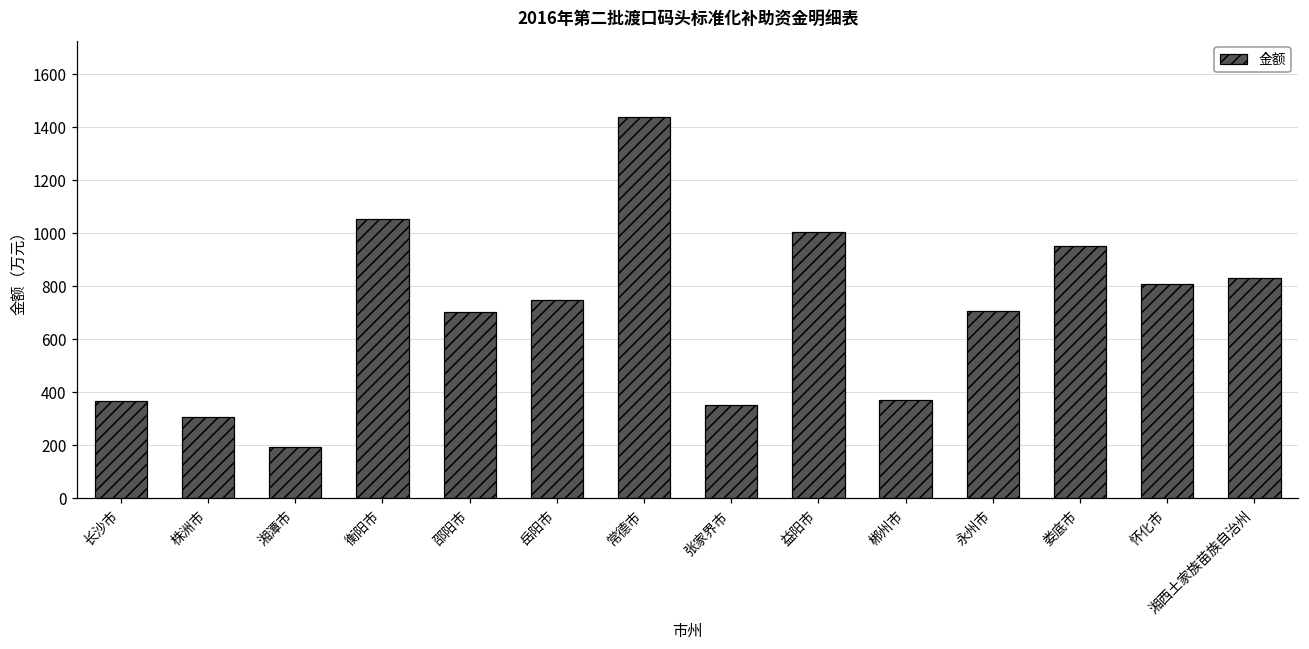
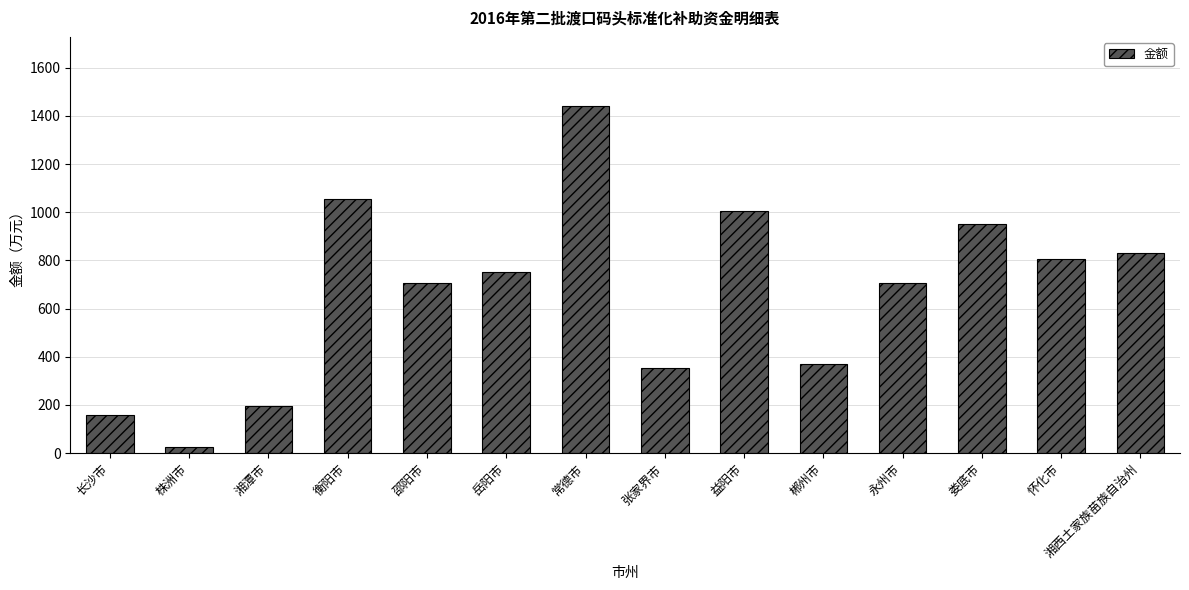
  {
-   "长沙市": 370,
-   "株洲市": 310,
+   "长沙市": 160,
+   "株洲市": 30,
    "湘潭市": 200,
    "衡阳市": 1050,
    "邵阳市": 710,
    "岳阳市": 750,
    "常德市": 1440,
    "张家界市": 350,
    "益阳市": 1000,
    "郴州市": 370,
    "永州市": 710,
    "娄底市": 950,
    "怀化市": 810,
    "湘西土家族苗族自治州": 830
  }
